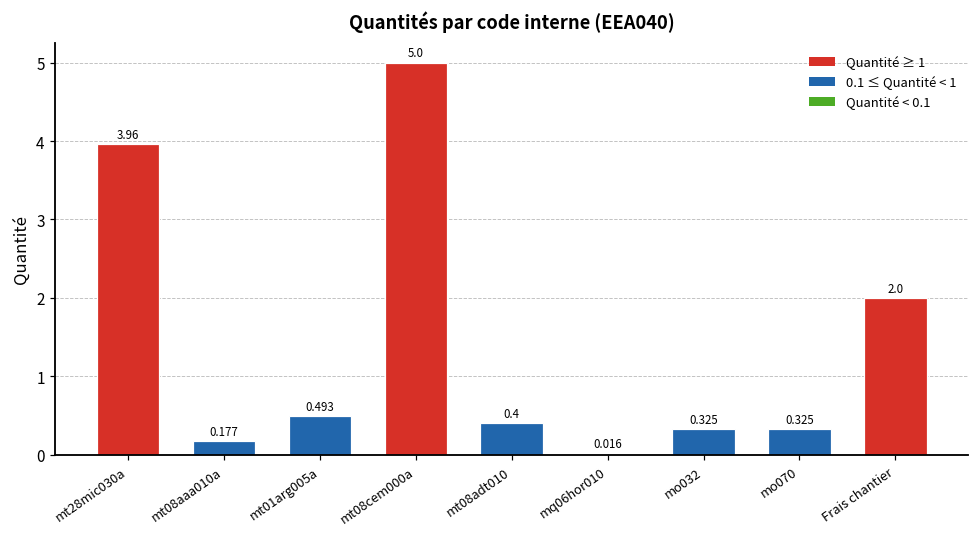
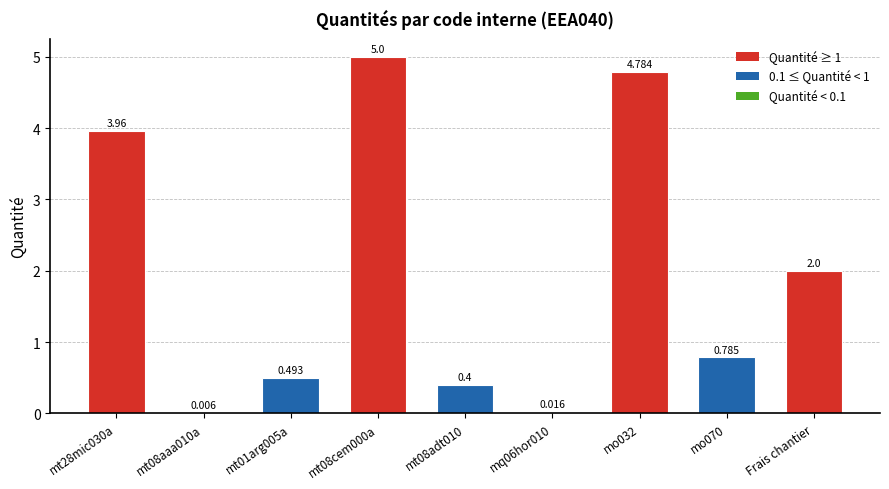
  {
    "mt28mic030a": 3.96,
-   "mt08aaa010a": 0.177,
+   "mt08aaa010a": 0.006,
    "mt01arg005a": 0.493,
    "mt08cem000a": 5.0,
    "mt08adt010": 0.4,
    "mq06hor010": 0.016,
-   "mo032": 0.325,
-   "mo070": 0.325,
+   "mo032": 4.784,
+   "mo070": 0.785,
    "Frais chantier": 2.0
  }
